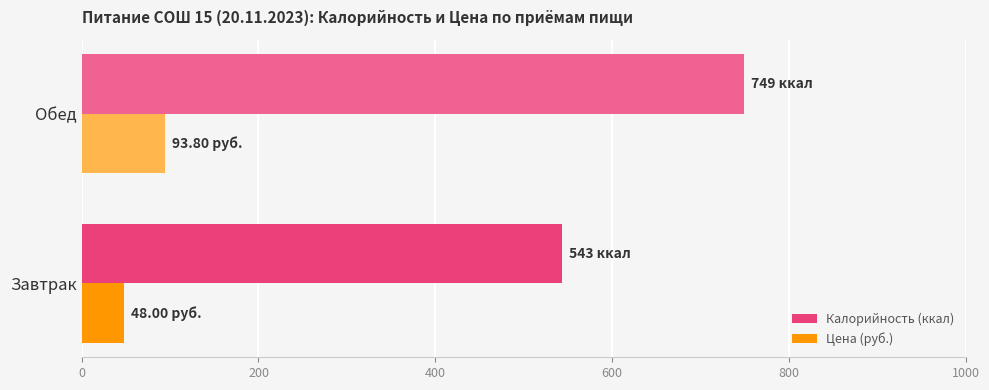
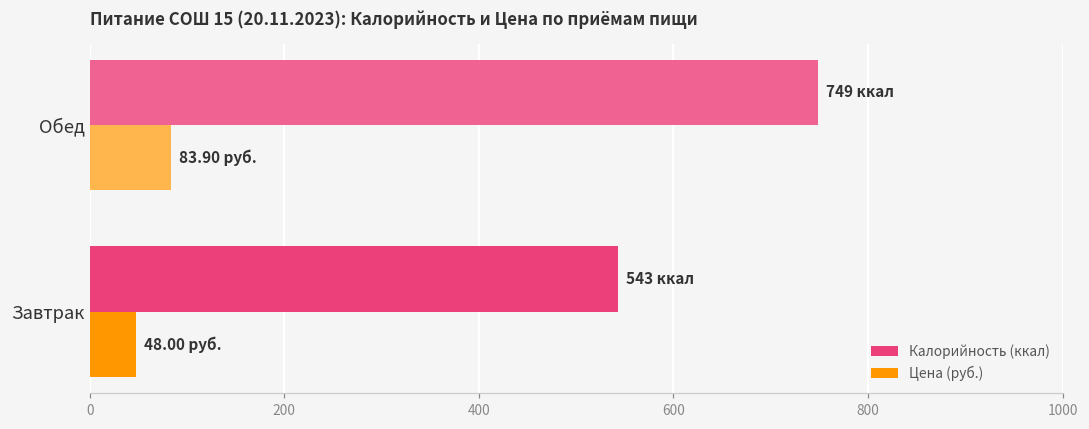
  {
    "Калорийность (ккал)": {
      "Обед": 749,
      "Завтрак": 543
    },
    "Цена (руб.)": {
-     "Обед": 93.80,
+     "Обед": 83.90,
      "Завтрак": 48.00
    }
  }
